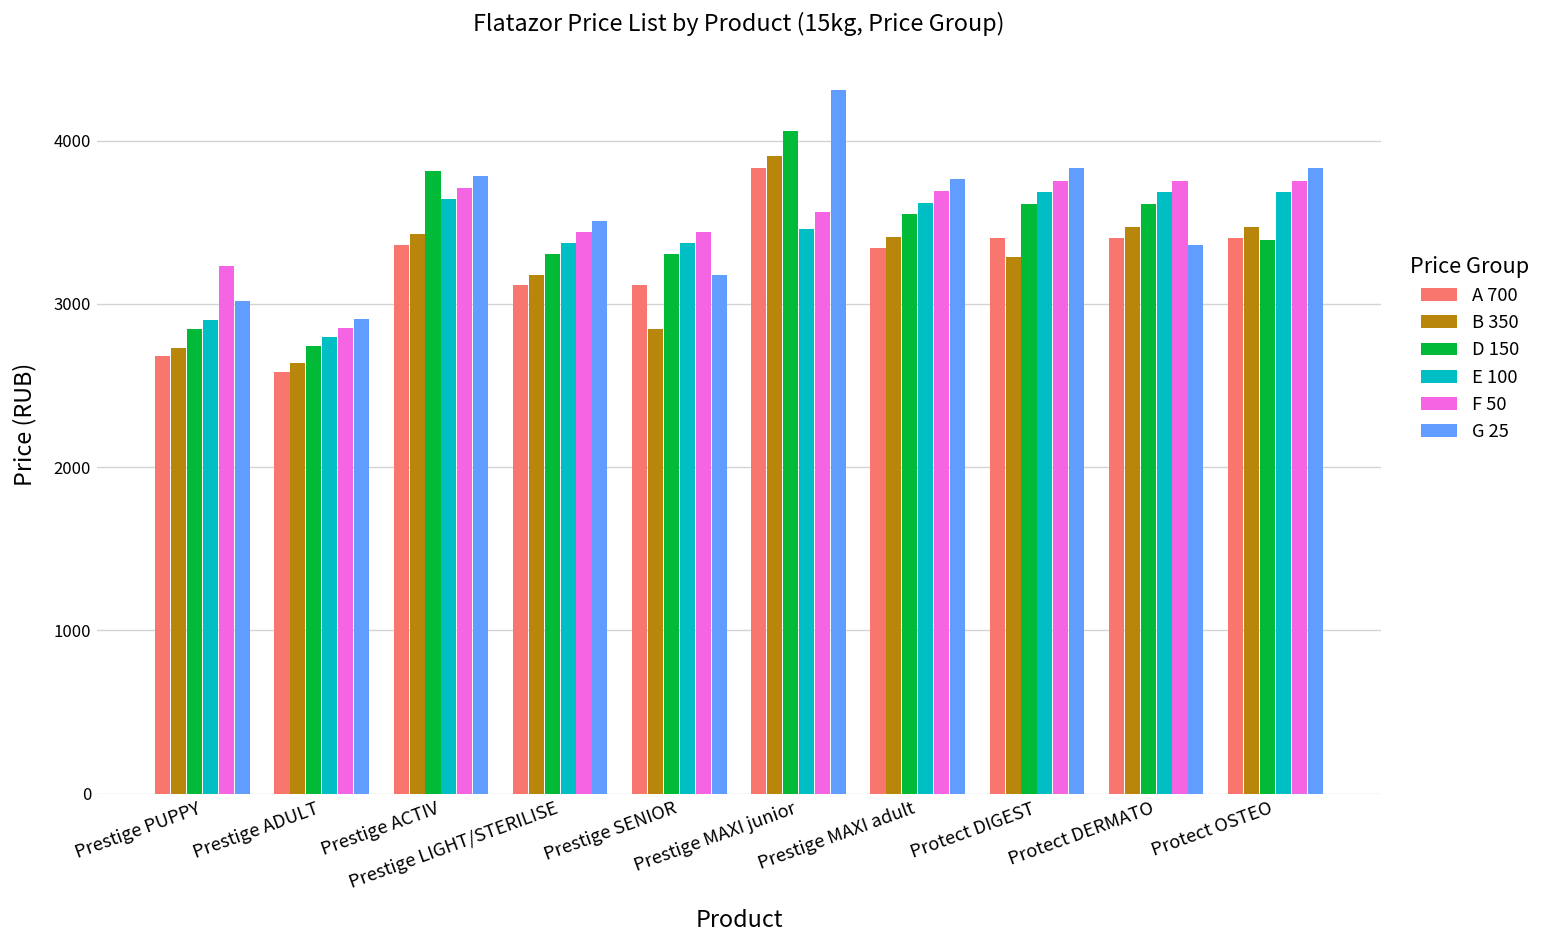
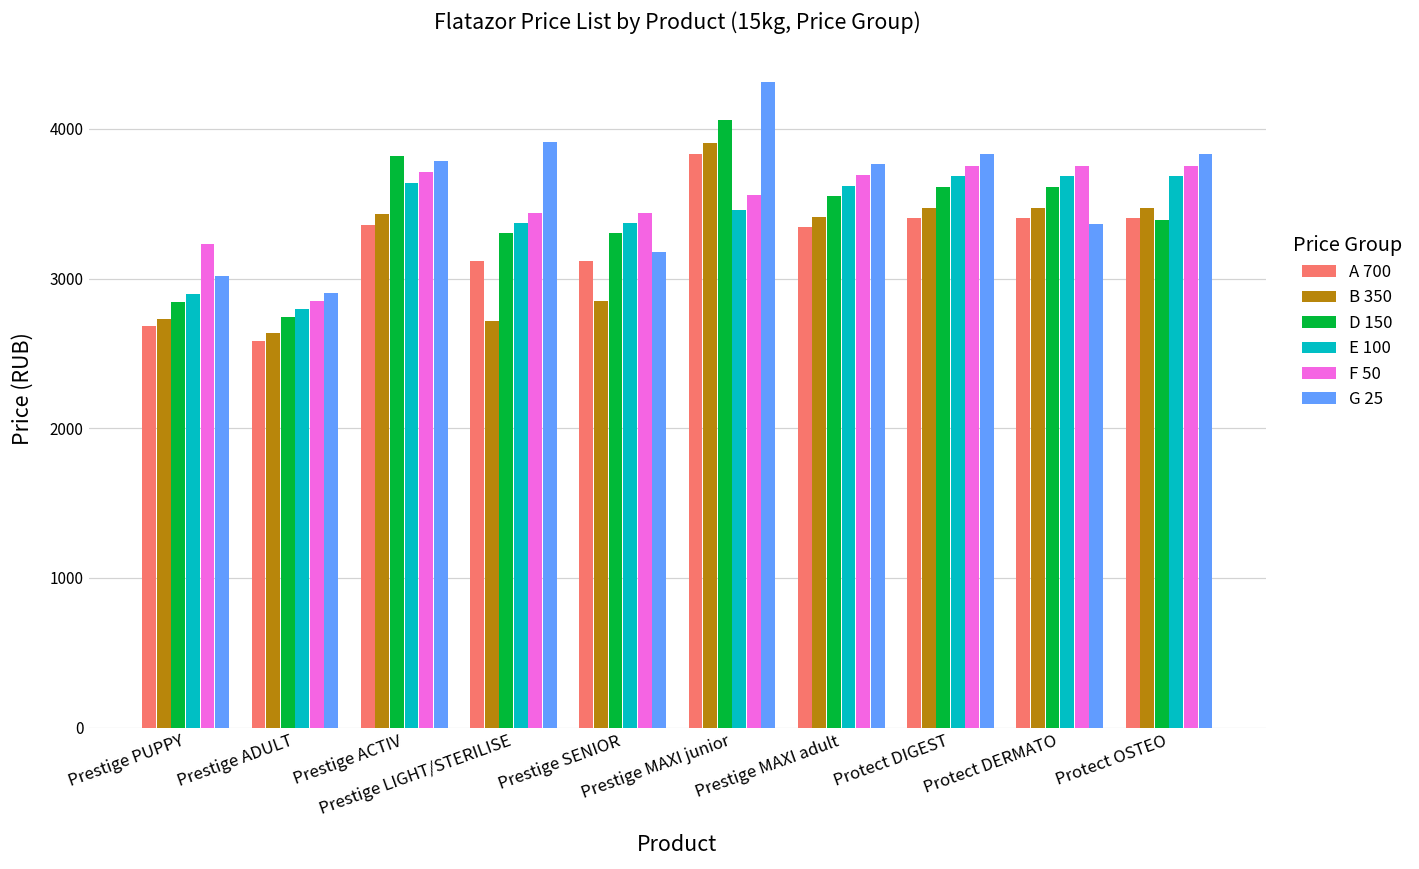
  {
    "A 700": {
      "Prestige PUPPY": 2680,
      "Prestige ADULT": 2580,
      "Prestige ACTIV": 3360,
      "Prestige LIGHT/STERILISE": 3120,
      "Prestige SENIOR": 3120,
      "Prestige MAXI junior": 3830,
      "Prestige MAXI adult": 3350,
      "Protect DIGEST": 3410,
      "Protect DERMATO": 3410,
      "Protect OSTEO": 3410
    },
    "B 350": {
      "Prestige PUPPY": 2730,
      "Prestige ADULT": 2640,
      "Prestige ACTIV": 3430,
-     "Prestige LIGHT/STERILISE": 3180,
+     "Prestige LIGHT/STERILISE": 2720,
      "Prestige SENIOR": 2850,
      "Prestige MAXI junior": 3910,
      "Prestige MAXI adult": 3410,
-     "Protect DIGEST": 3290,
+     "Protect DIGEST": 3470,
      "Protect DERMATO": 3470,
      "Protect OSTEO": 3470
    },
    "D 150": {
      "Prestige PUPPY": 2850,
      "Prestige ADULT": 2740,
      "Prestige ACTIV": 3820,
      "Prestige LIGHT/STERILISE": 3310,
      "Prestige SENIOR": 3310,
      "Prestige MAXI junior": 4060,
      "Prestige MAXI adult": 3550,
      "Protect DIGEST": 3610,
      "Protect DERMATO": 3610,
      "Protect OSTEO": 3390
    },
    "E 100": {
      "Prestige PUPPY": 2900,
      "Prestige ADULT": 2800,
      "Prestige ACTIV": 3640,
      "Prestige LIGHT/STERILISE": 3370,
      "Prestige SENIOR": 3370,
      "Prestige MAXI junior": 3460,
      "Prestige MAXI adult": 3620,
      "Protect DIGEST": 3690,
      "Protect DERMATO": 3690,
      "Protect OSTEO": 3690
    },
    "F 50": {
      "Prestige PUPPY": 3230,
      "Prestige ADULT": 2850,
      "Prestige ACTIV": 3710,
      "Prestige LIGHT/STERILISE": 3440,
      "Prestige SENIOR": 3440,
      "Prestige MAXI junior": 3560,
      "Prestige MAXI adult": 3690,
      "Protect DIGEST": 3760,
      "Protect DERMATO": 3760,
      "Protect OSTEO": 3760
    },
    "G 25": {
      "Prestige PUPPY": 3020,
      "Prestige ADULT": 2910,
      "Prestige ACTIV": 3790,
-     "Prestige LIGHT/STERILISE": 3510,
+     "Prestige LIGHT/STERILISE": 3910,
      "Prestige SENIOR": 3180,
      "Prestige MAXI junior": 4310,
      "Prestige MAXI adult": 3770,
      "Protect DIGEST": 3830,
      "Protect DERMATO": 3360,
      "Protect OSTEO": 3830
    }
  }
